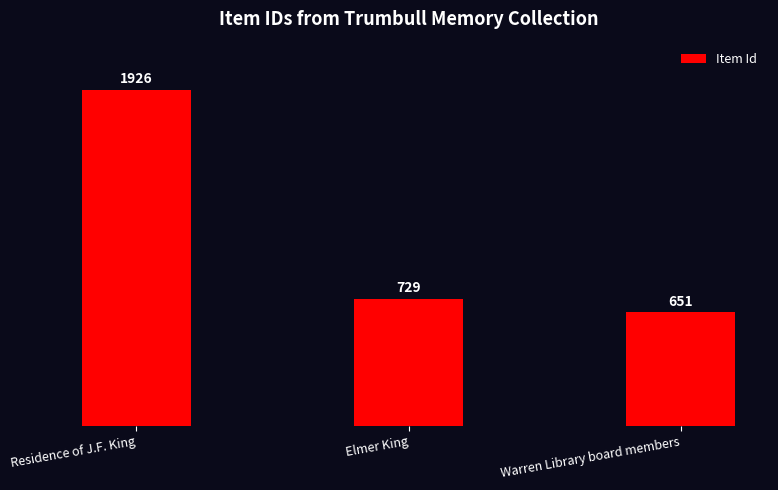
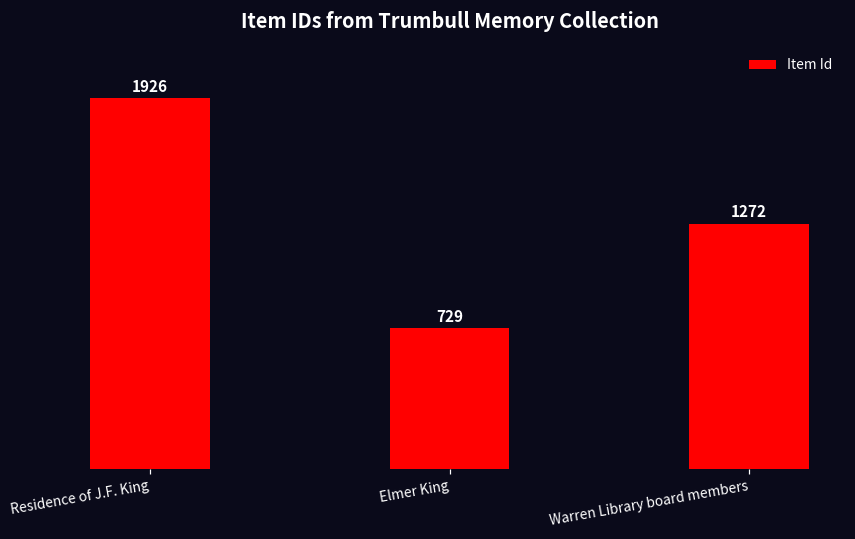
  {
    "Residence of J.F. King": 1926,
    "Elmer King": 729,
-   "Warren Library board members": 651
+   "Warren Library board members": 1272
  }
